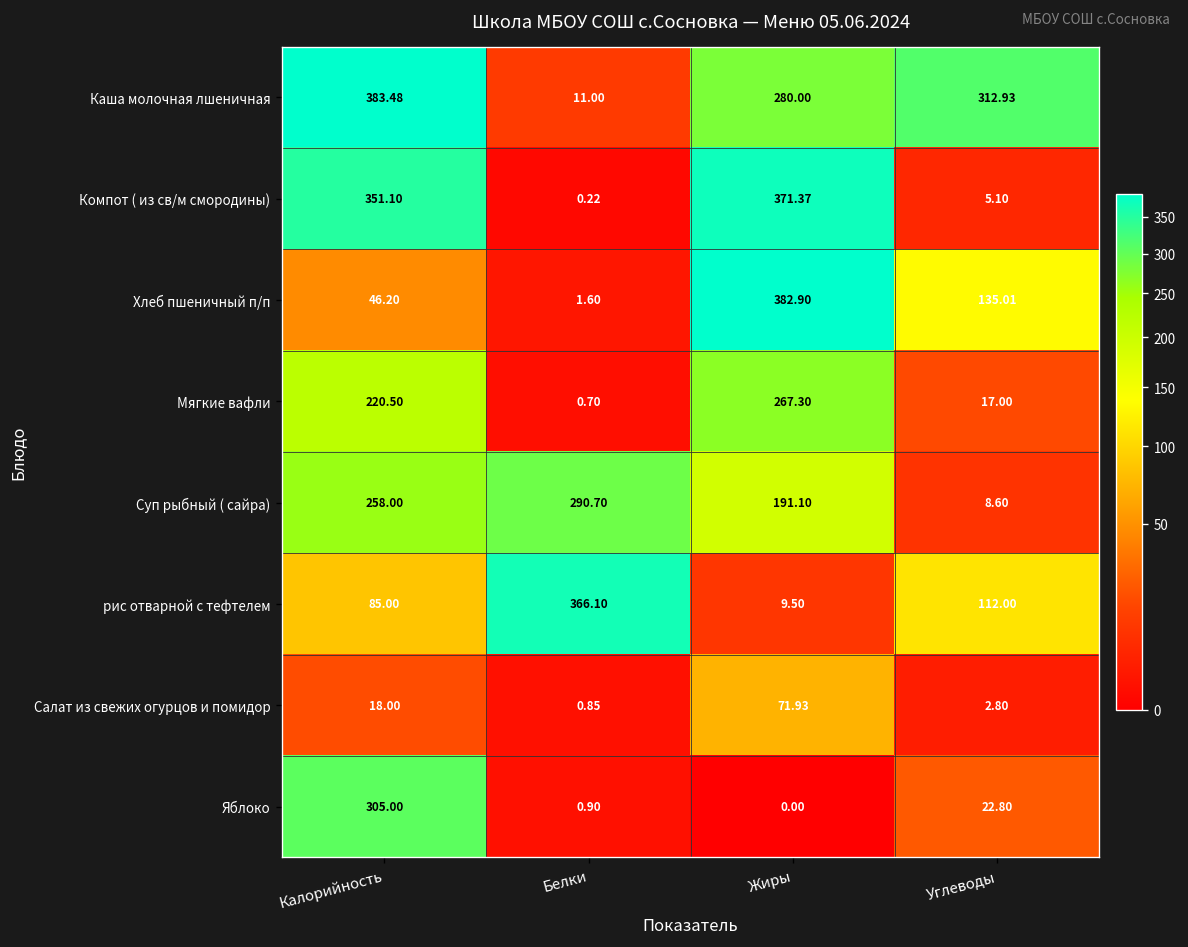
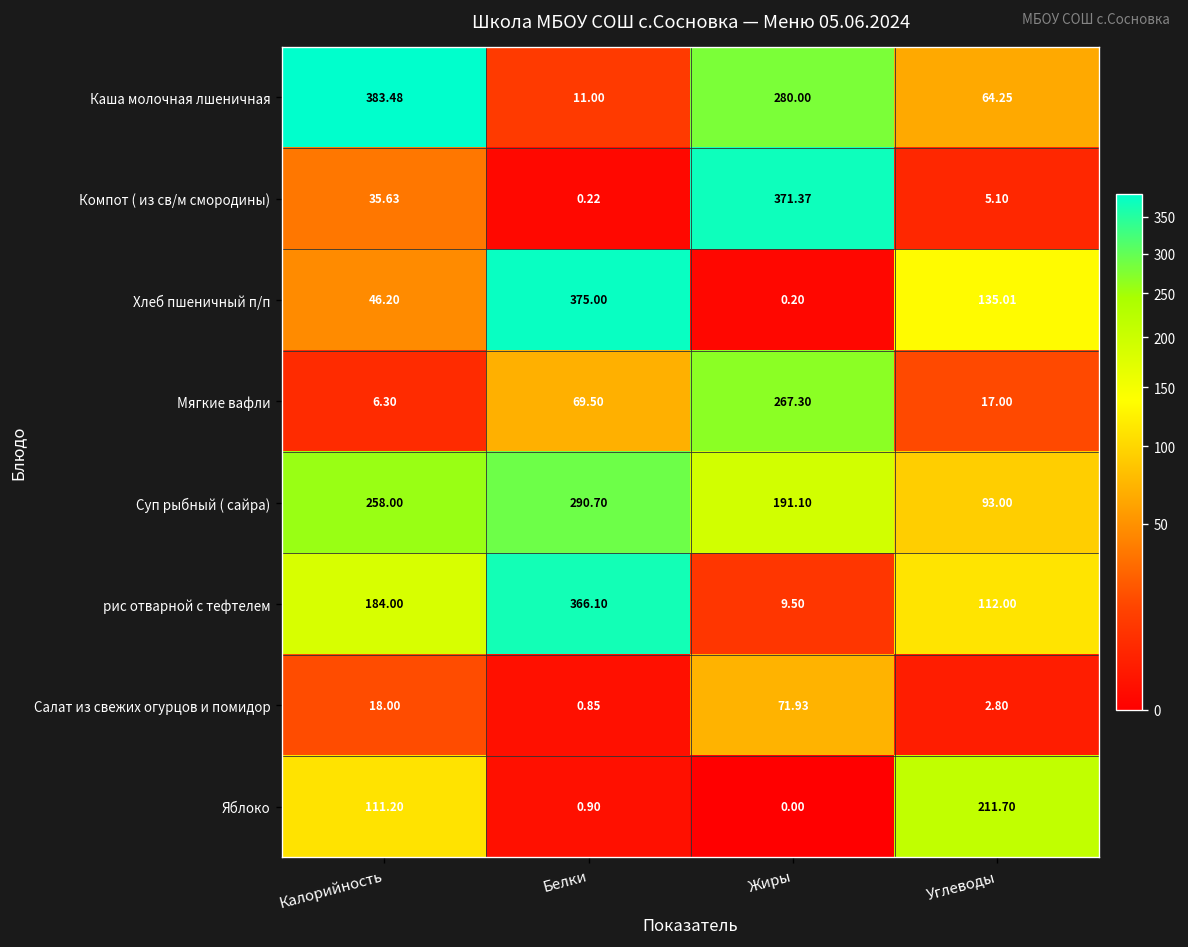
  {
    "Каша молочная лшеничная": {
      "Калорийность": 383.48,
      "Белки": 11.00,
      "Жиры": 280.00,
-     "Углеводы": 312.93
+     "Углеводы": 64.25
    },
    "Компот ( из св/м смородины)": {
-     "Калорийность": 351.10,
+     "Калорийность": 35.63,
      "Белки": 0.22,
      "Жиры": 371.37,
      "Углеводы": 5.10
    },
    "Хлеб пшеничный п/п": {
      "Калорийность": 46.20,
-     "Белки": 1.60,
-     "Жиры": 382.90,
+     "Белки": 375.00,
+     "Жиры": 0.20,
      "Углеводы": 135.01
    },
    "Мягкие вафли": {
-     "Калорийность": 220.50,
-     "Белки": 0.70,
+     "Калорийность": 6.30,
+     "Белки": 69.50,
      "Жиры": 267.30,
      "Углеводы": 17.00
    },
    "Суп рыбный ( сайра)": {
      "Калорийность": 258.00,
      "Белки": 290.70,
      "Жиры": 191.10,
-     "Углеводы": 8.60
+     "Углеводы": 93.00
    },
    "рис отварной с тефтелем": {
-     "Калорийность": 85.00,
+     "Калорийность": 184.00,
      "Белки": 366.10,
      "Жиры": 9.50,
      "Углеводы": 112.00
    },
    "Салат из свежих огурцов и помидор": {
      "Калорийность": 18.00,
      "Белки": 0.85,
      "Жиры": 71.93,
      "Углеводы": 2.80
    },
    "Яблоко": {
-     "Калорийность": 305.00,
+     "Калорийность": 111.20,
      "Белки": 0.90,
      "Жиры": 0.00,
-     "Углеводы": 22.80
+     "Углеводы": 211.70
    }
  }
